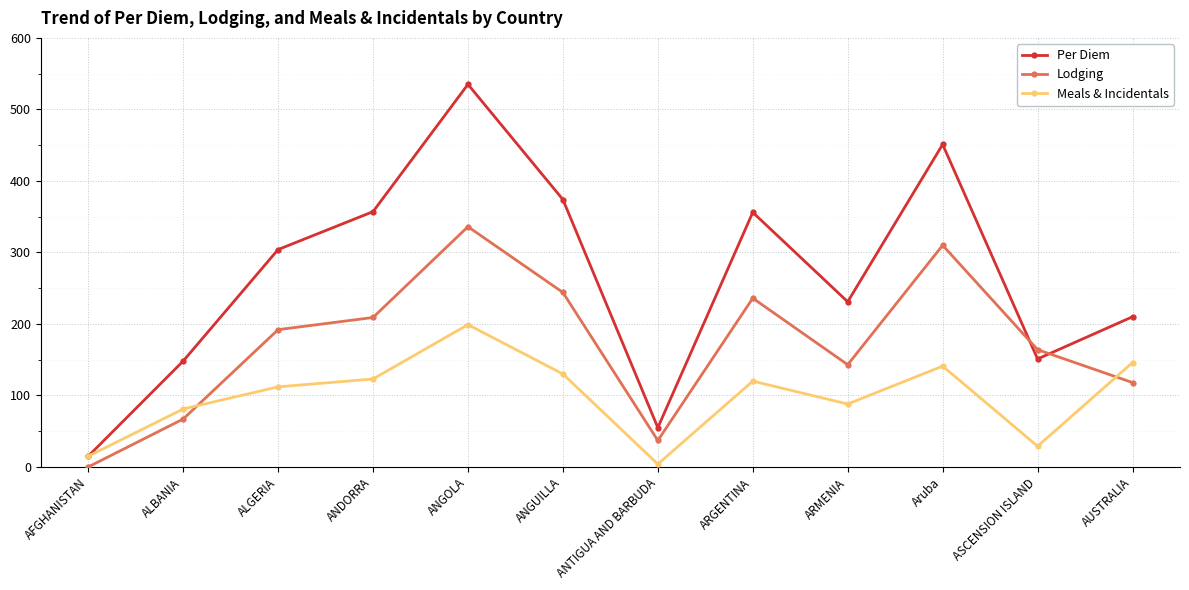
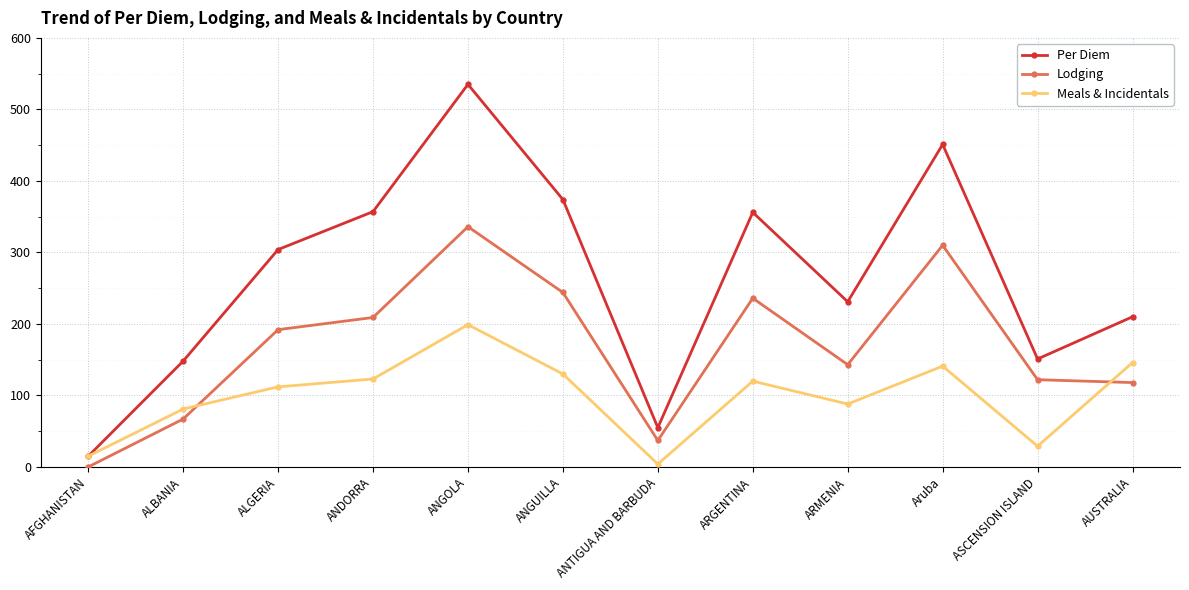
  {
    "Per Diem": {
      "ALBANIA": 150,
      "ALGERIA": 300,
      "ANDORRA": 360,
      "ANGOLA": 540,
      "ANGUILLA": 370,
      "ANTIGUA AND BARBUDA": 60,
      "ARGENTINA": 360,
      "ARMENIA": 230,
      "Aruba": 450,
      "ASCENSION ISLAND": 150,
      "AUSTRALIA": 210
    },
    "Lodging": {
      "AFGHANISTAN": 0,
      "ALBANIA": 70,
      "ALGERIA": 190,
      "ANDORRA": 210,
      "ANGOLA": 340,
      "ANGUILLA": 240,
      "ANTIGUA AND BARBUDA": 40,
      "ARGENTINA": 240,
      "ARMENIA": 140,
      "Aruba": 310,
-     "ASCENSION ISLAND": 160,
+     "ASCENSION ISLAND": 120,
      "AUSTRALIA": 120
    },
    "Meals & Incidentals": {
      "ALBANIA": 80,
      "ALGERIA": 110,
      "ANDORRA": 120,
      "ANGOLA": 200,
      "ANGUILLA": 130,
      "ANTIGUA AND BARBUDA": 0,
      "ARGENTINA": 120,
      "ARMENIA": 90,
      "Aruba": 140,
      "ASCENSION ISLAND": 30,
      "AUSTRALIA": 150
    }
  }
